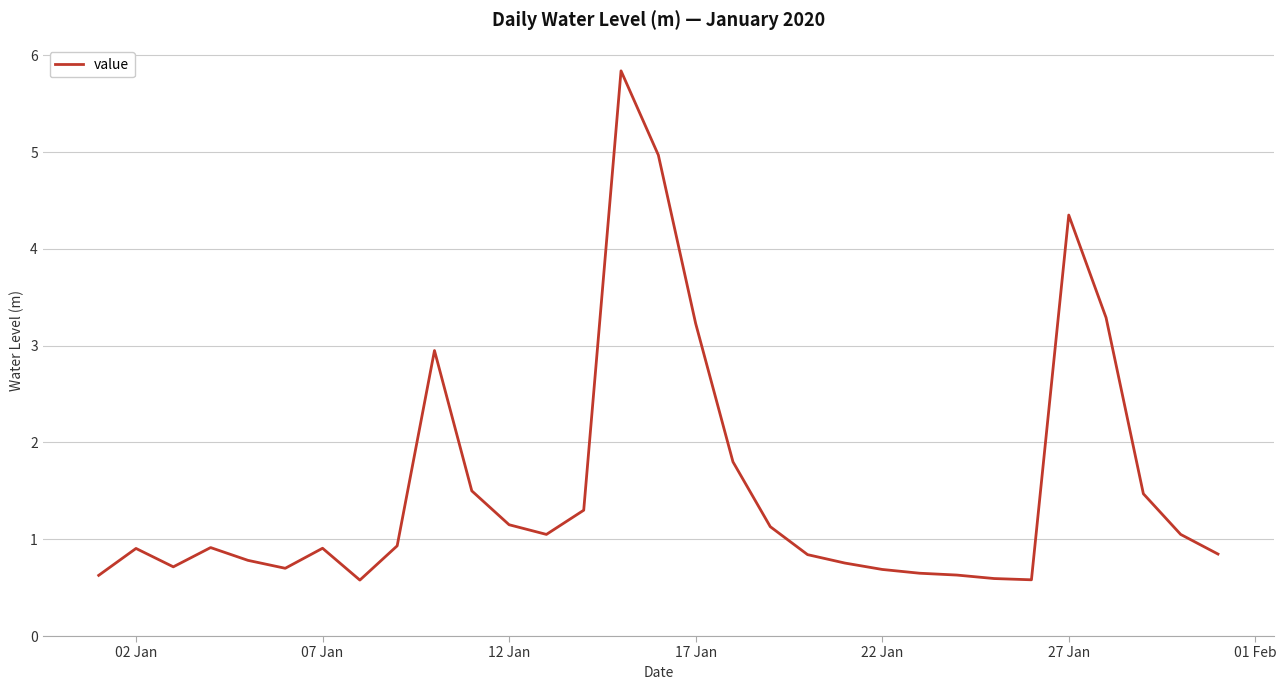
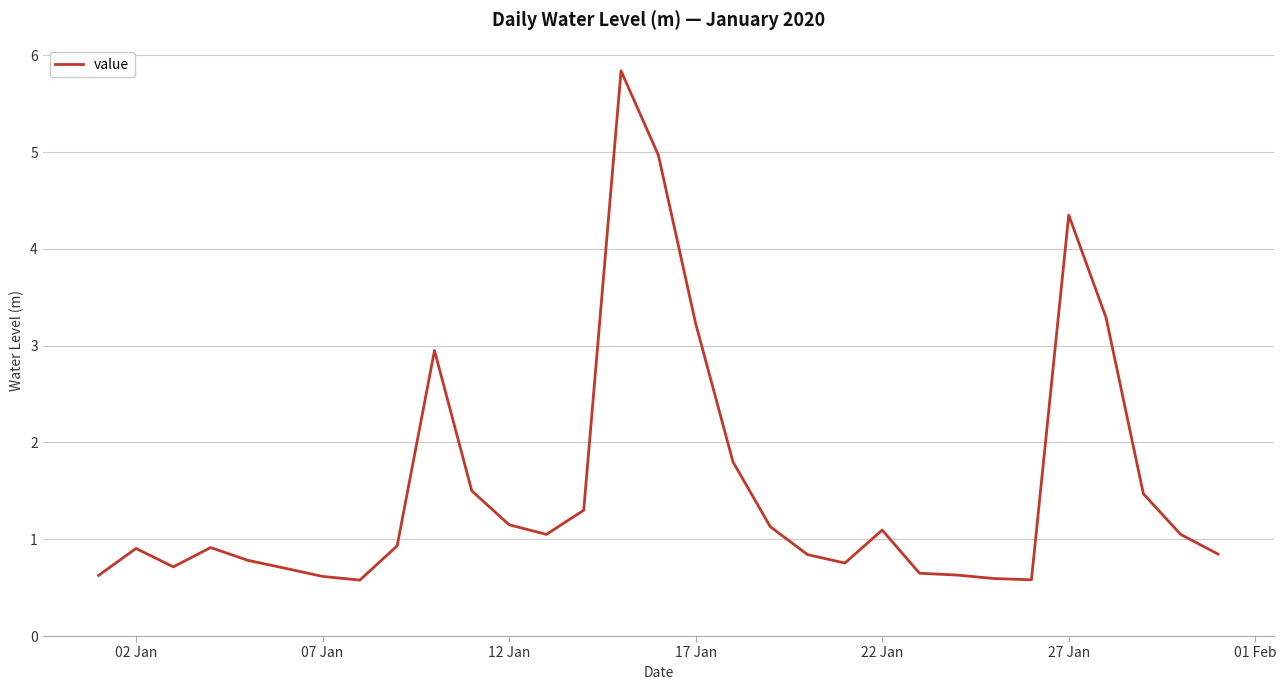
  {
    "02 Jan": 0.9,
-   "07 Jan": 0.9,
+   "07 Jan": 0.6,
    "12 Jan": 1.2,
    "17 Jan": 3.2,
-   "22 Jan": 0.7,
+   "22 Jan": 1.1,
    "27 Jan": 4.4
  }
